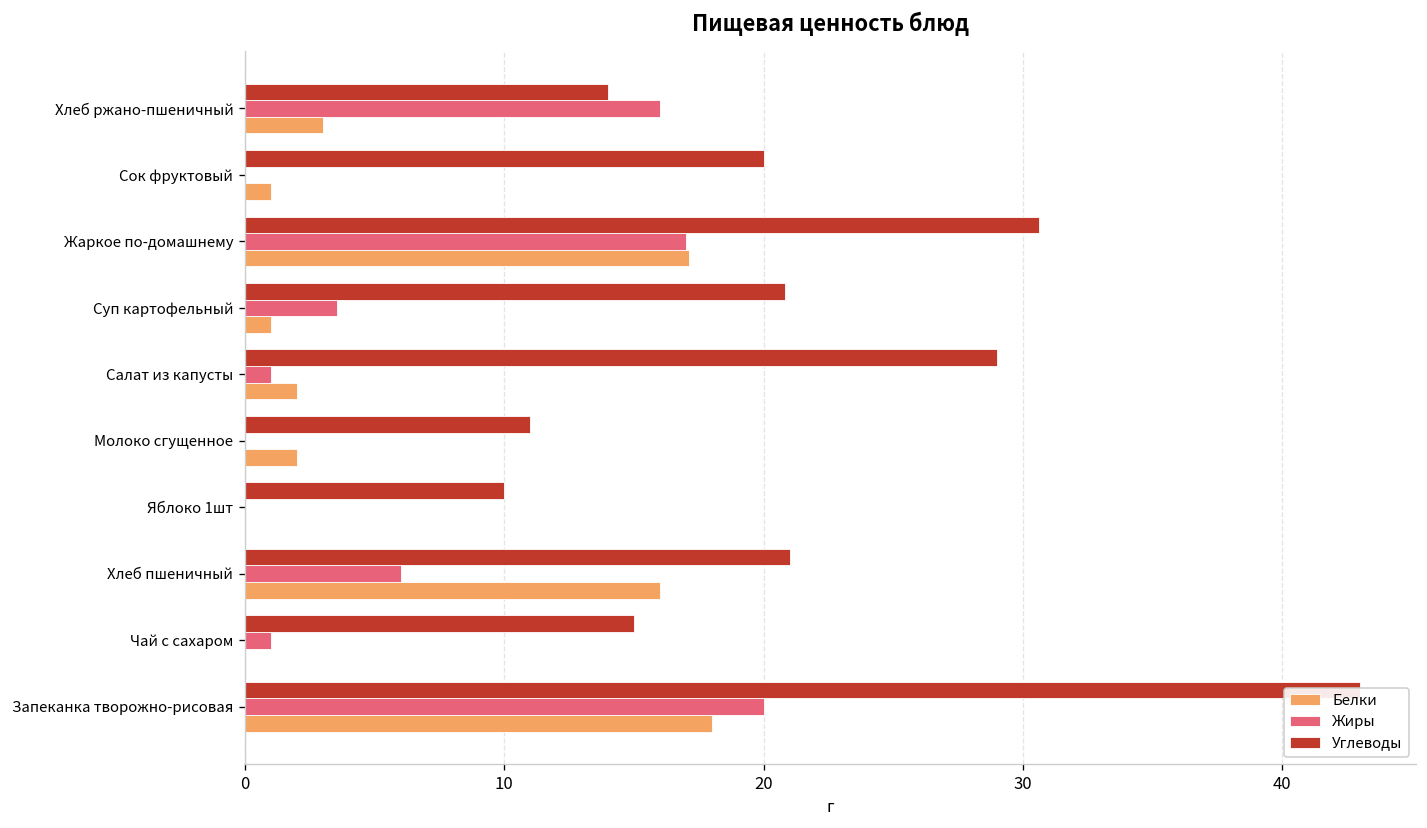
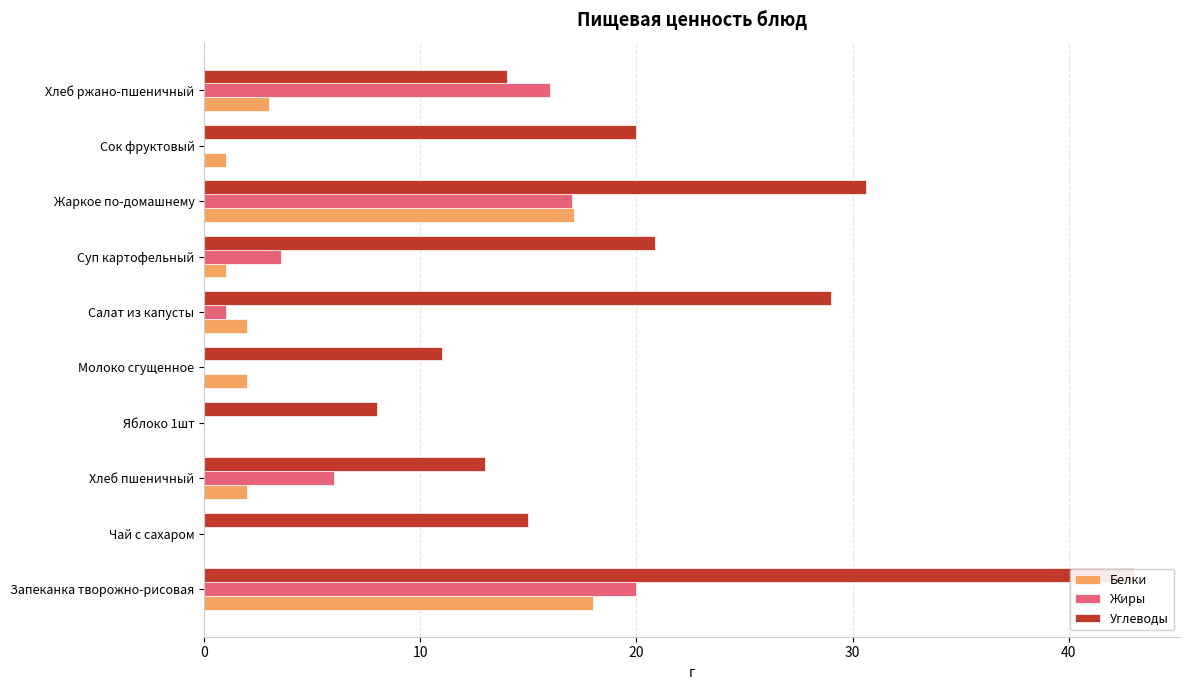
  {
    "Белки": {
      "Хлеб ржано-пшеничный": 3,
      "Сок фруктовый": 1,
      "Жаркое по-домашнему": 17.1,
      "Суп картофельный": 1,
      "Салат из капусты": 2,
      "Молоко сгущенное": 2,
      "Яблоко 1шт": 0,
-     "Хлеб пшеничный": 16,
+     "Хлеб пшеничный": 2,
      "Чай с сахаром": 0,
      "Запеканка творожно-рисовая": 18
    },
    "Жиры": {
      "Хлеб ржано-пшеничный": 16,
      "Сок фруктовый": 0,
      "Жаркое по-домашнему": 17,
      "Суп картофельный": 3.6,
      "Салат из капусты": 1,
      "Молоко сгущенное": 0,
      "Яблоко 1шт": 0,
      "Хлеб пшеничный": 6,
-     "Чай с сахаром": 1,
+     "Чай с сахаром": 0,
      "Запеканка творожно-рисовая": 20
    },
    "Углеводы": {
      "Хлеб ржано-пшеничный": 14,
      "Сок фруктовый": 20,
      "Жаркое по-домашнему": 30.6,
      "Суп картофельный": 20.8,
      "Салат из капусты": 29,
      "Молоко сгущенное": 11,
-     "Яблоко 1шт": 10,
-     "Хлеб пшеничный": 21,
+     "Яблоко 1шт": 8,
+     "Хлеб пшеничный": 13,
      "Чай с сахаром": 15
    }
  }
